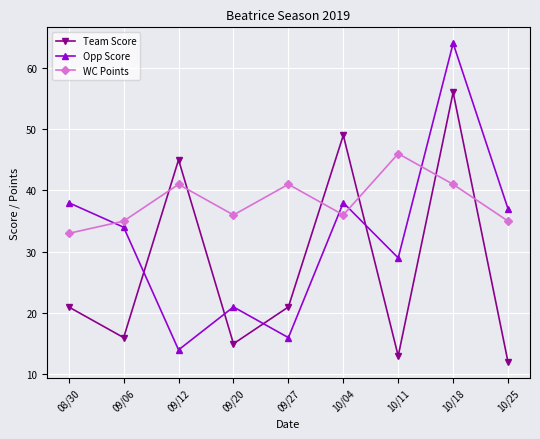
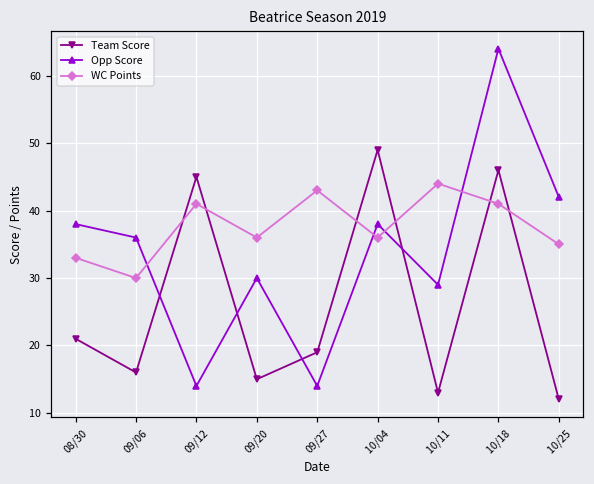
  {
    "Team Score": {
      "08/30": 21,
      "09/06": 16,
      "09/12": 45,
      "09/20": 15,
-     "09/27": 21,
+     "09/27": 19,
      "10/04": 49,
      "10/11": 13,
-     "10/18": 56,
+     "10/18": 46,
      "10/25": 12
    },
    "Opp Score": {
      "08/30": 38,
-     "09/06": 34,
+     "09/06": 36,
      "09/12": 14,
-     "09/20": 21,
-     "09/27": 16,
+     "09/20": 30,
+     "09/27": 14,
      "10/04": 38,
      "10/11": 29,
      "10/18": 64,
-     "10/25": 37
+     "10/25": 42
    },
    "WC Points": {
      "08/30": 33,
-     "09/06": 35,
+     "09/06": 30,
      "09/12": 41,
      "09/20": 36,
-     "09/27": 41,
+     "09/27": 43,
      "10/04": 36,
-     "10/11": 46,
+     "10/11": 44,
      "10/18": 41,
      "10/25": 35
    }
  }
